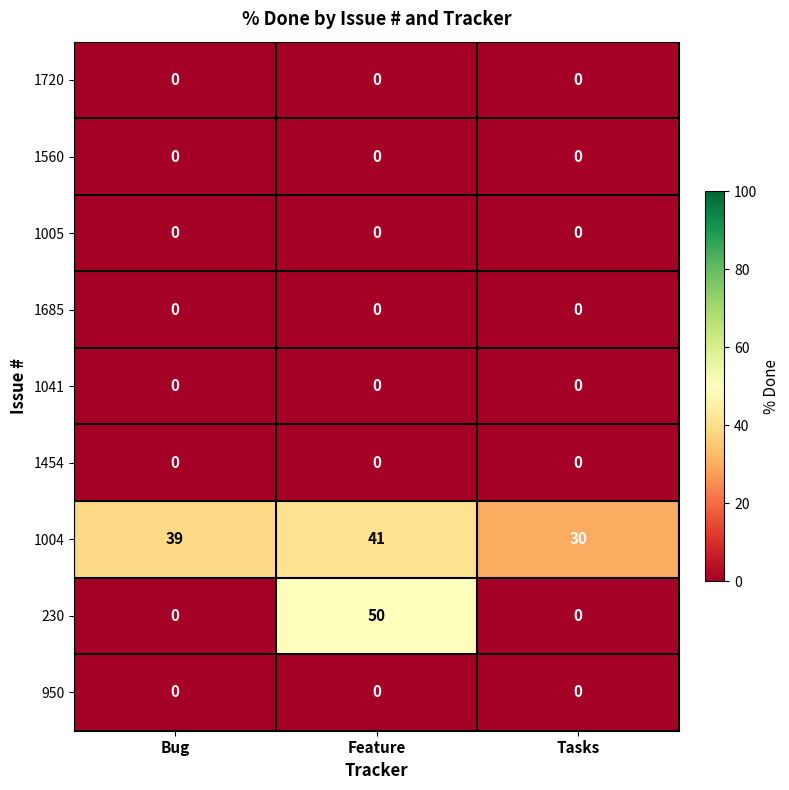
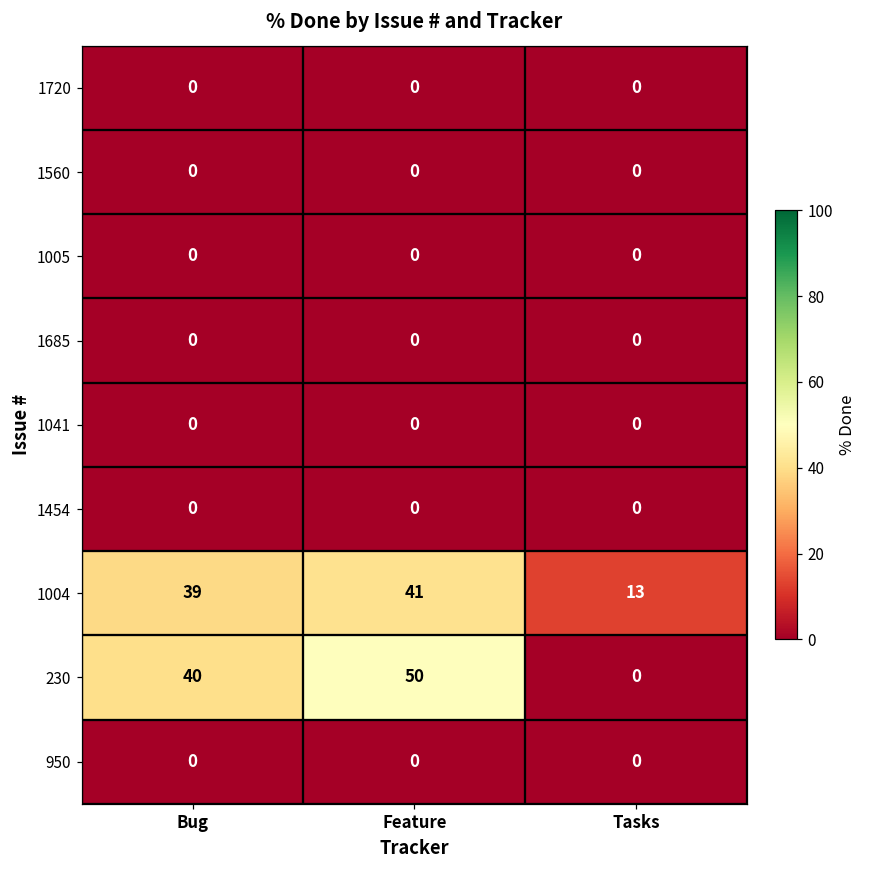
  {
    "1720": {
      "Bug": 0,
      "Feature": 0,
      "Tasks": 0
    },
    "1560": {
      "Bug": 0,
      "Feature": 0,
      "Tasks": 0
    },
    "1005": {
      "Bug": 0,
      "Feature": 0,
      "Tasks": 0
    },
    "1685": {
      "Bug": 0,
      "Feature": 0,
      "Tasks": 0
    },
    "1041": {
      "Bug": 0,
      "Feature": 0,
      "Tasks": 0
    },
    "1454": {
      "Bug": 0,
      "Feature": 0,
      "Tasks": 0
    },
    "1004": {
      "Bug": 39,
      "Feature": 41,
-     "Tasks": 30
+     "Tasks": 13
    },
    "230": {
-     "Bug": 0,
+     "Bug": 40,
      "Feature": 50,
      "Tasks": 0
    },
    "950": {
      "Bug": 0,
      "Feature": 0,
      "Tasks": 0
    }
  }
